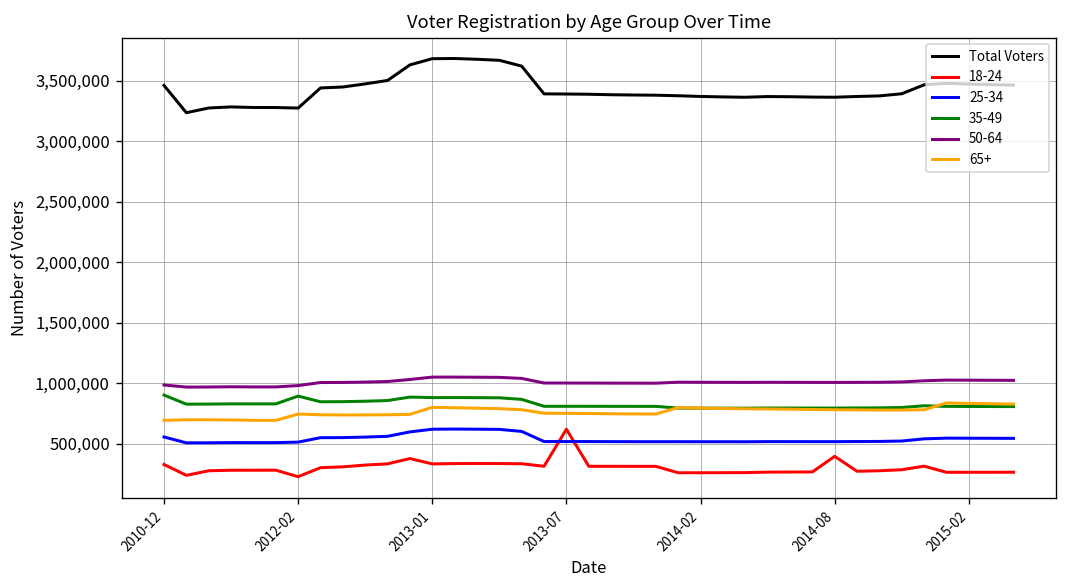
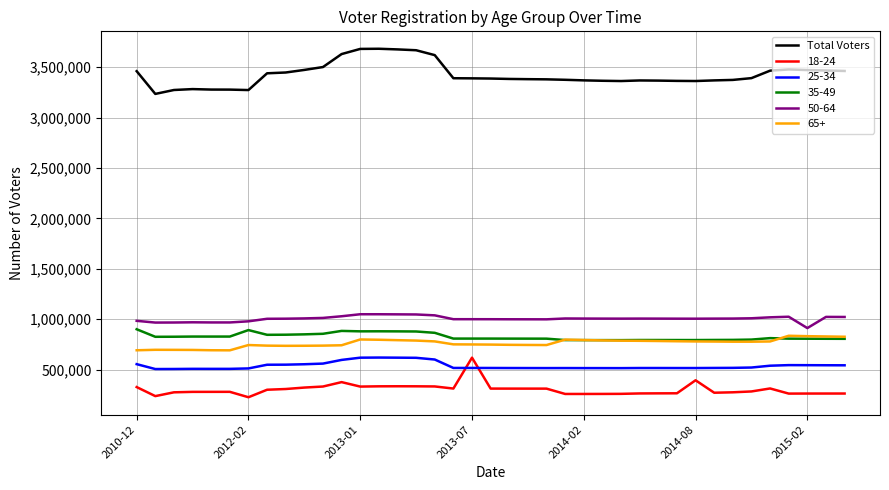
  {
    "Total Voters": {
      "2010-12": "3,460,000",
      "2012-02": "3,270,000",
      "2013-01": "3,680,000",
      "2013-07": "3,390,000",
      "2014-02": "3,370,000",
      "2014-08": "3,360,000"
    },
    "18-24": {
      "2010-12": "330,000",
      "2012-02": "230,000",
      "2013-01": "330,000",
      "2013-07": "620,000",
      "2014-02": "260,000",
      "2014-08": "390,000",
      "2015-02": "260,000"
    },
    "25-34": {
      "2010-12": "550,000",
      "2012-02": "510,000",
      "2013-01": "620,000",
      "2013-07": "520,000",
      "2014-02": "520,000",
      "2014-08": "520,000",
      "2015-02": "540,000"
    },
    "35-49": {
      "2010-12": "900,000",
      "2012-02": "890,000",
      "2013-01": "880,000",
      "2013-07": "810,000"
    },
    "50-64": {
      "2010-12": "980,000",
      "2012-02": "980,000",
      "2013-01": "1,050,000",
      "2013-07": "1,000,000",
      "2014-02": "1,010,000",
      "2014-08": "1,010,000",
-     "2015-02": "1,020,000"
+     "2015-02": "910,000"
    },
    "65+": {
      "2010-12": "690,000",
      "2012-02": "740,000",
      "2013-01": "800,000",
      "2013-07": "750,000"
    }
  }
